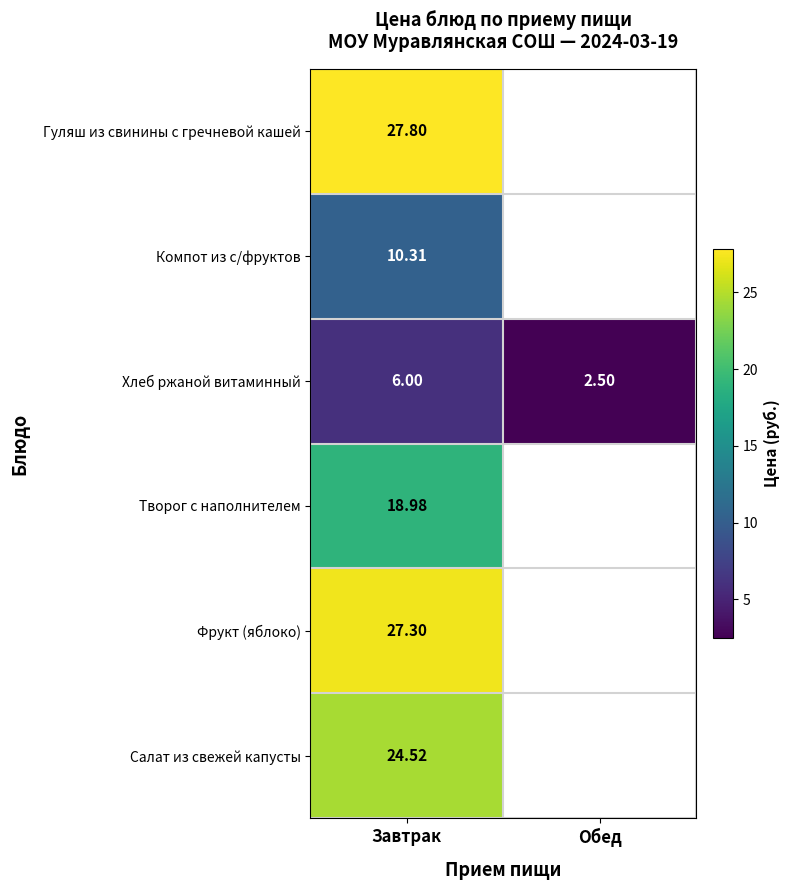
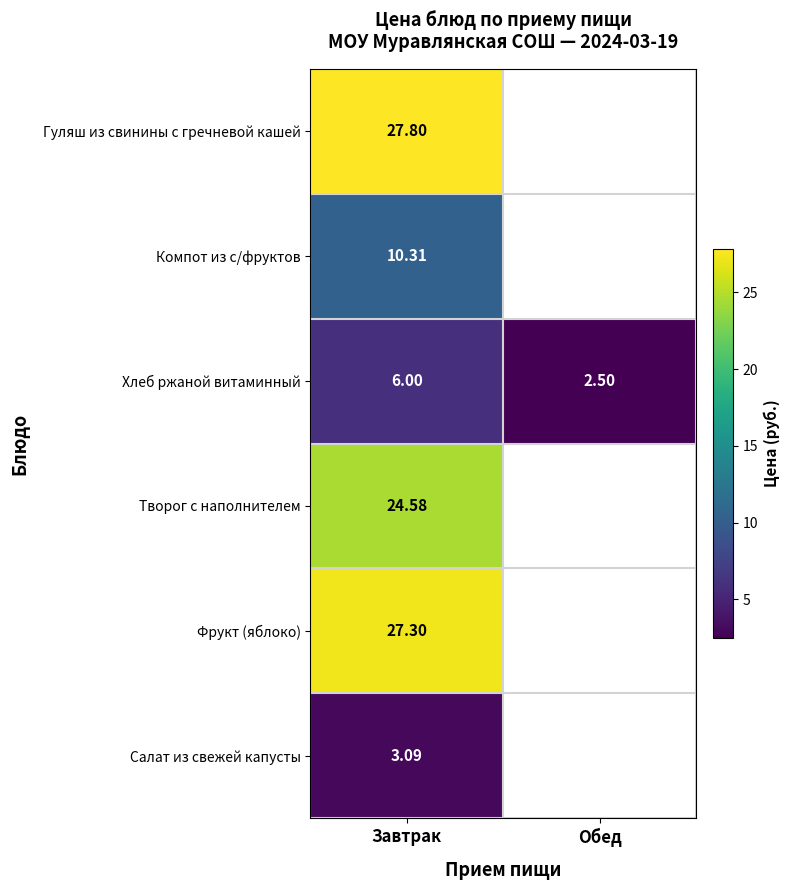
  {
    "Гуляш из свинины с гречневой кашей": {
      "Завтрак": 27.80
    },
    "Компот из с/фруктов": {
      "Завтрак": 10.31
    },
    "Хлеб ржаной витаминный": {
      "Завтрак": 6.00,
      "Обед": 2.50
    },
    "Творог с наполнителем": {
-     "Завтрак": 18.98
+     "Завтрак": 24.58
    },
    "Фрукт (яблоко)": {
      "Завтрак": 27.30
    },
    "Салат из свежей капусты": {
-     "Завтрак": 24.52
+     "Завтрак": 3.09
    }
  }
